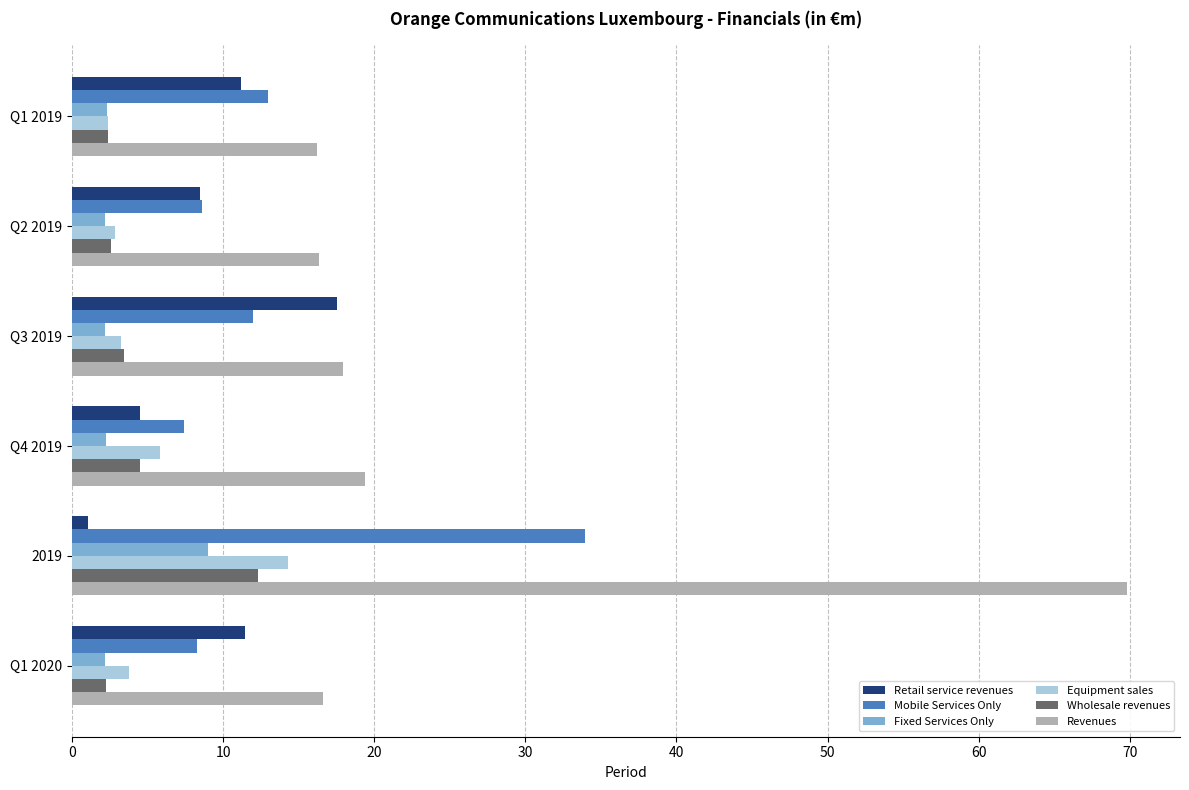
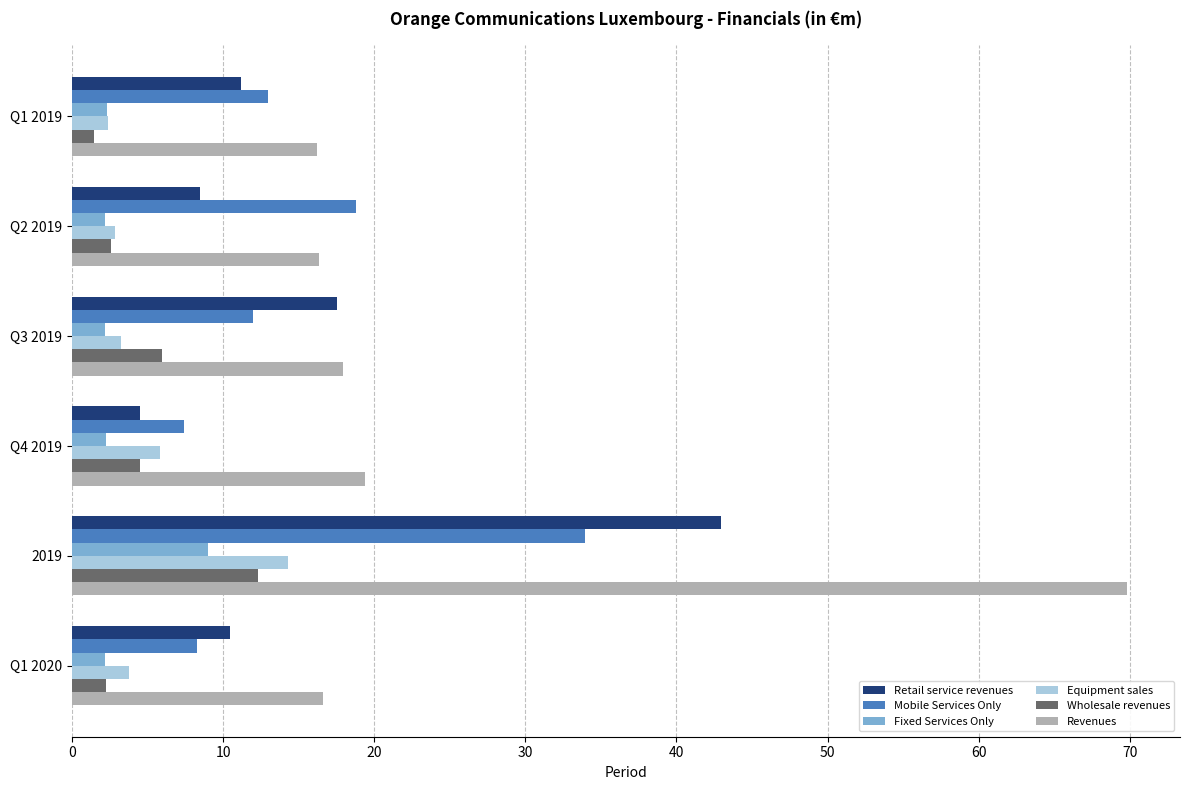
  {
    "Retail service revenues": {
      "Q1 2019": 11.2,
      "Q2 2019": 8.4,
      "Q3 2019": 17.6,
      "Q4 2019": 4.5,
-     "2019": 1.1,
-     "Q1 2020": 11.5
+     "2019": 43.0,
+     "Q1 2020": 10.5
    },
    "Mobile Services Only": {
      "Q1 2019": 13.0,
-     "Q2 2019": 8.6,
+     "Q2 2019": 18.8,
      "Q3 2019": 12.0,
      "Q4 2019": 7.5,
      "2019": 34.0,
      "Q1 2020": 8.3
    },
    "Wholesale revenues": {
-     "Q1 2019": 2.4,
+     "Q1 2019": 1.4,
      "Q2 2019": 2.6,
-     "Q3 2019": 3.5,
+     "Q3 2019": 6.0,
      "Q4 2019": 4.5,
      "2019": 12.3,
      "Q1 2020": 2.3
    }
  }
